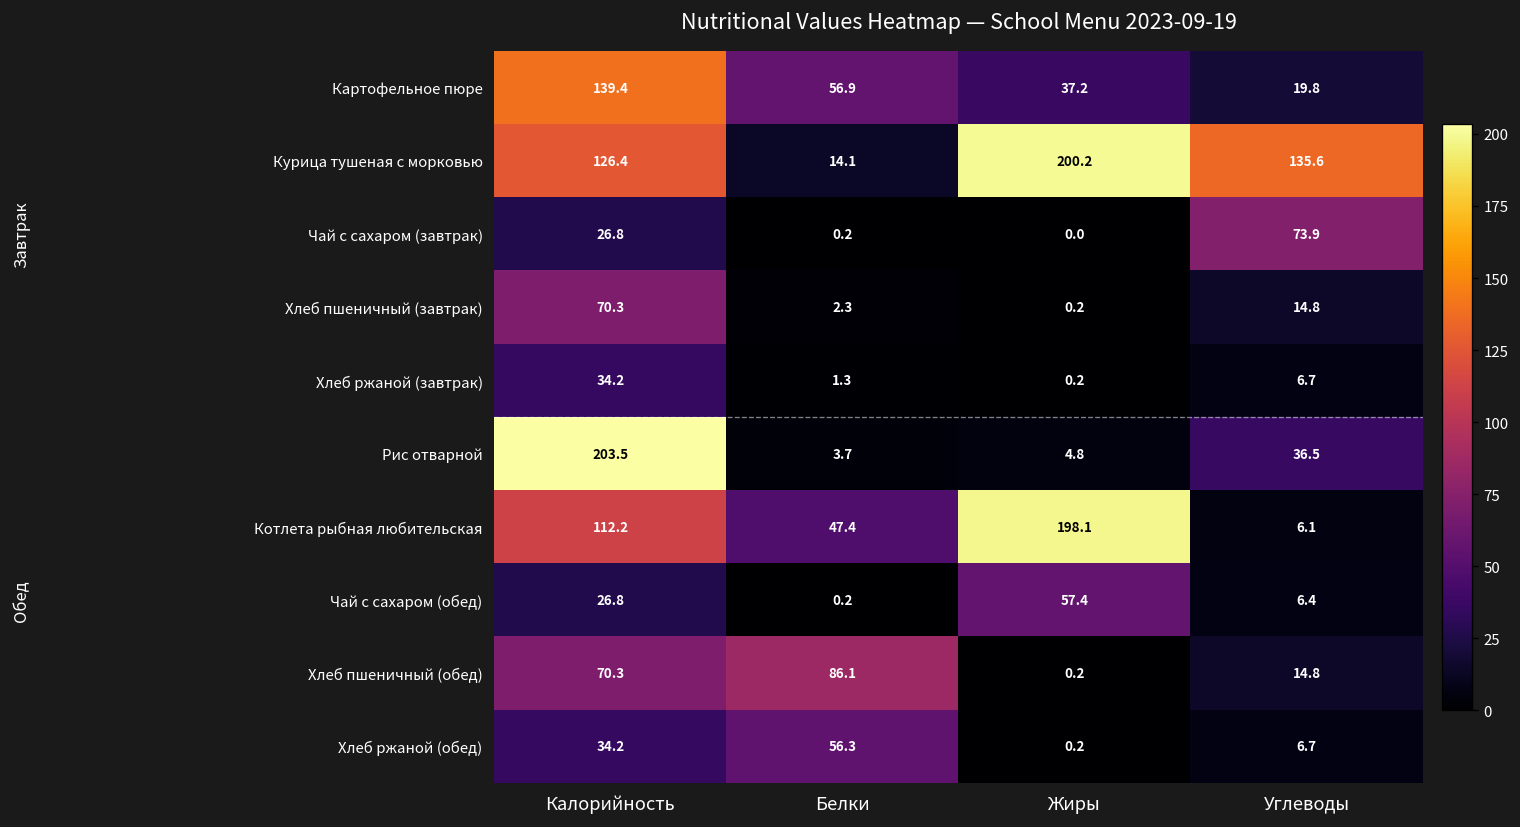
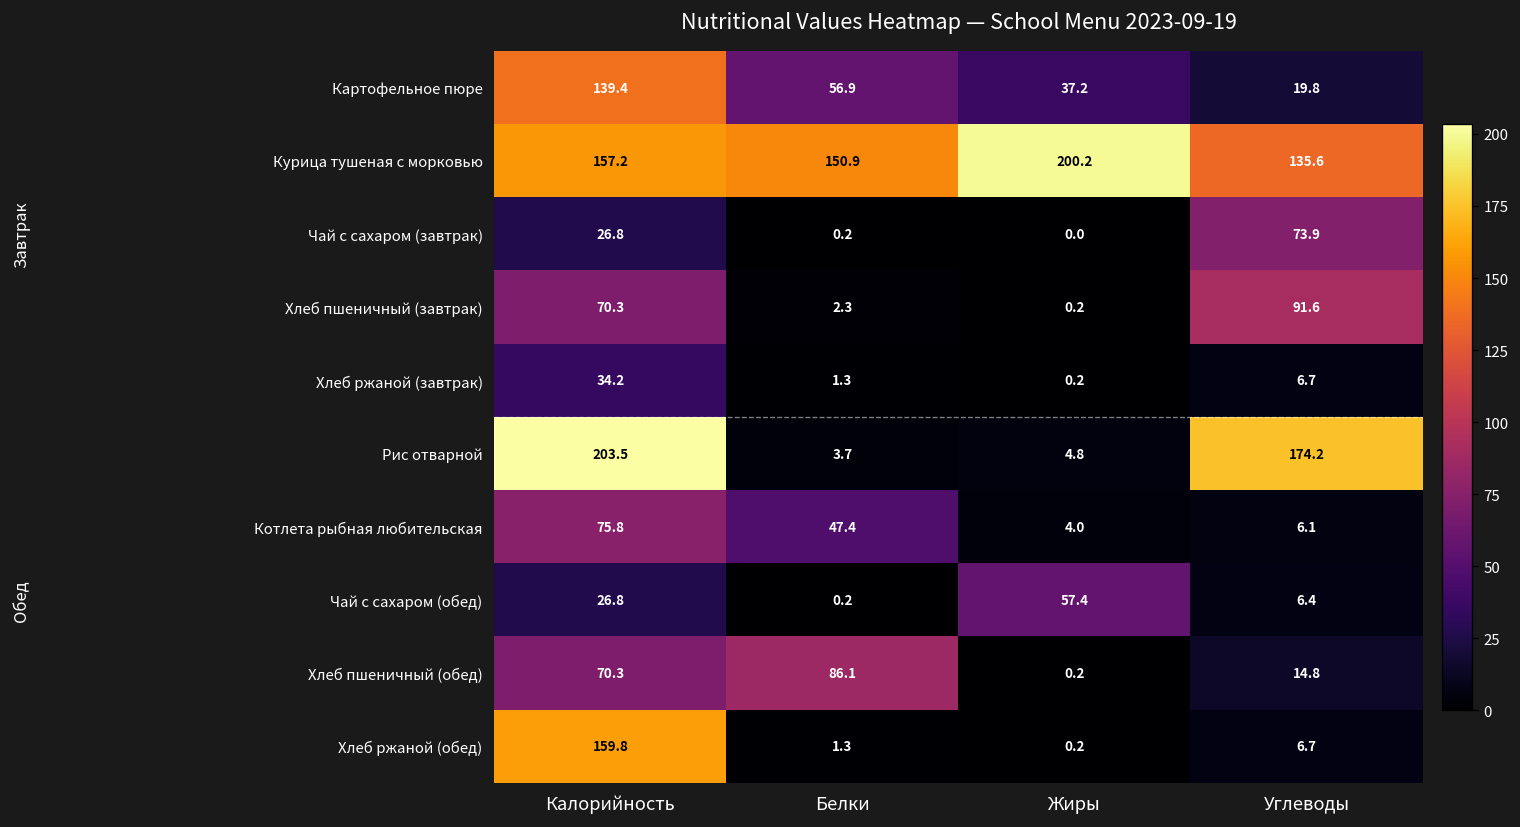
  {
    "Картофельное пюре": {
      "Калорийность": 139.4,
      "Белки": 56.9,
      "Жиры": 37.2,
      "Углеводы": 19.8
    },
    "Курица тушеная с морковью": {
-     "Калорийность": 126.4,
-     "Белки": 14.1,
+     "Калорийность": 157.2,
+     "Белки": 150.9,
      "Жиры": 200.2,
      "Углеводы": 135.6
    },
    "Чай с сахаром (завтрак)": {
      "Калорийность": 26.8,
      "Белки": 0.2,
      "Жиры": 0.0,
      "Углеводы": 73.9
    },
    "Хлеб пшеничный (завтрак)": {
      "Калорийность": 70.3,
      "Белки": 2.3,
      "Жиры": 0.2,
-     "Углеводы": 14.8
+     "Углеводы": 91.6
    },
    "Хлеб ржаной (завтрак)": {
      "Калорийность": 34.2,
      "Белки": 1.3,
      "Жиры": 0.2,
      "Углеводы": 6.7
    },
    "Рис отварной": {
      "Калорийность": 203.5,
      "Белки": 3.7,
      "Жиры": 4.8,
-     "Углеводы": 36.5
+     "Углеводы": 174.2
    },
    "Котлета рыбная любительская": {
-     "Калорийность": 112.2,
+     "Калорийность": 75.8,
      "Белки": 47.4,
-     "Жиры": 198.1,
+     "Жиры": 4.0,
      "Углеводы": 6.1
    },
    "Чай с сахаром (обед)": {
      "Калорийность": 26.8,
      "Белки": 0.2,
      "Жиры": 57.4,
      "Углеводы": 6.4
    },
    "Хлеб пшеничный (обед)": {
      "Калорийность": 70.3,
      "Белки": 86.1,
      "Жиры": 0.2,
      "Углеводы": 14.8
    },
    "Хлеб ржаной (обед)": {
-     "Калорийность": 34.2,
-     "Белки": 56.3,
+     "Калорийность": 159.8,
+     "Белки": 1.3,
      "Жиры": 0.2,
      "Углеводы": 6.7
    }
  }
